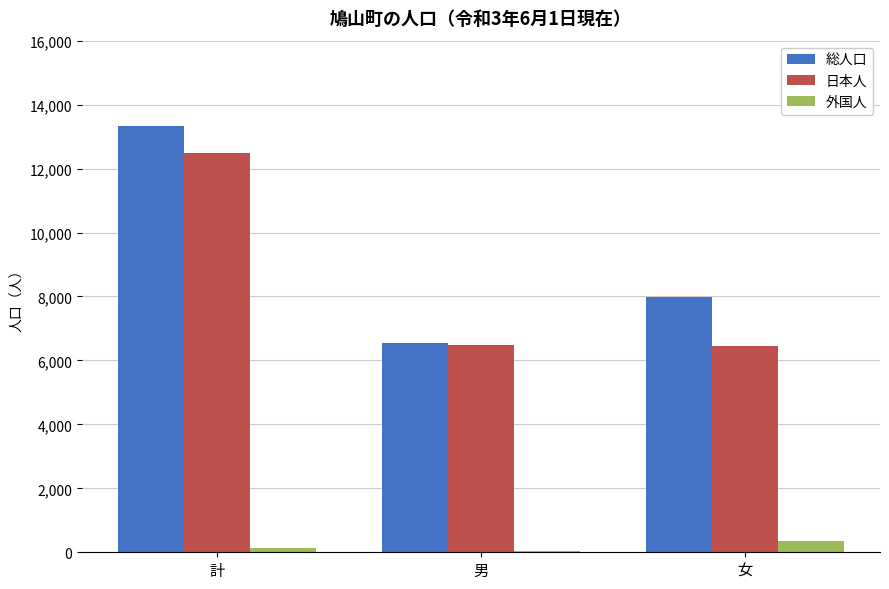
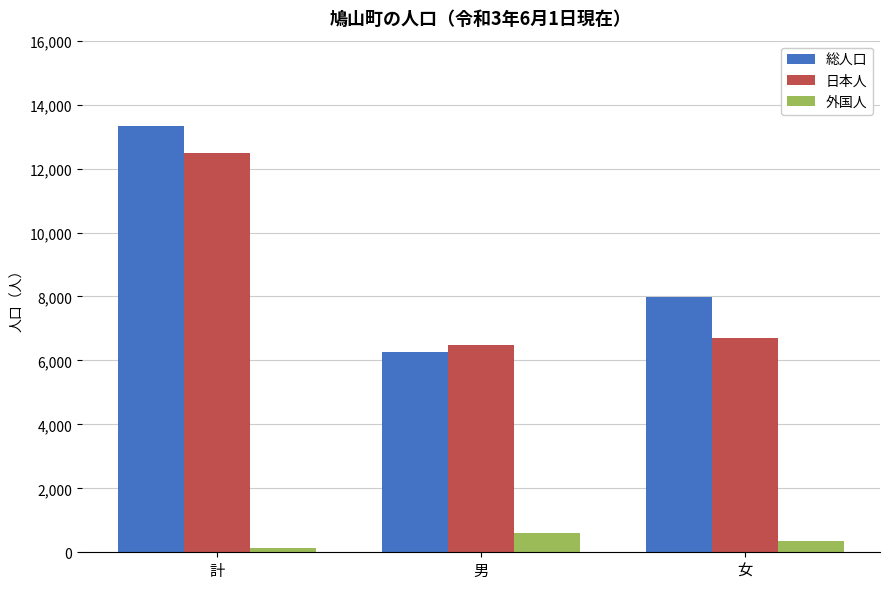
  {
    "総人口": {
      "計": "13,300",
-     "男": "6,500",
+     "男": "6,300",
      "女": "8,000"
    },
    "日本人": {
      "計": "12,500",
      "男": "6,500",
-     "女": "6,500"
+     "女": "6,700"
    },
    "外国人": {
      "計": "100",
-     "男": "0",
+     "男": "600",
      "女": "400"
    }
  }
